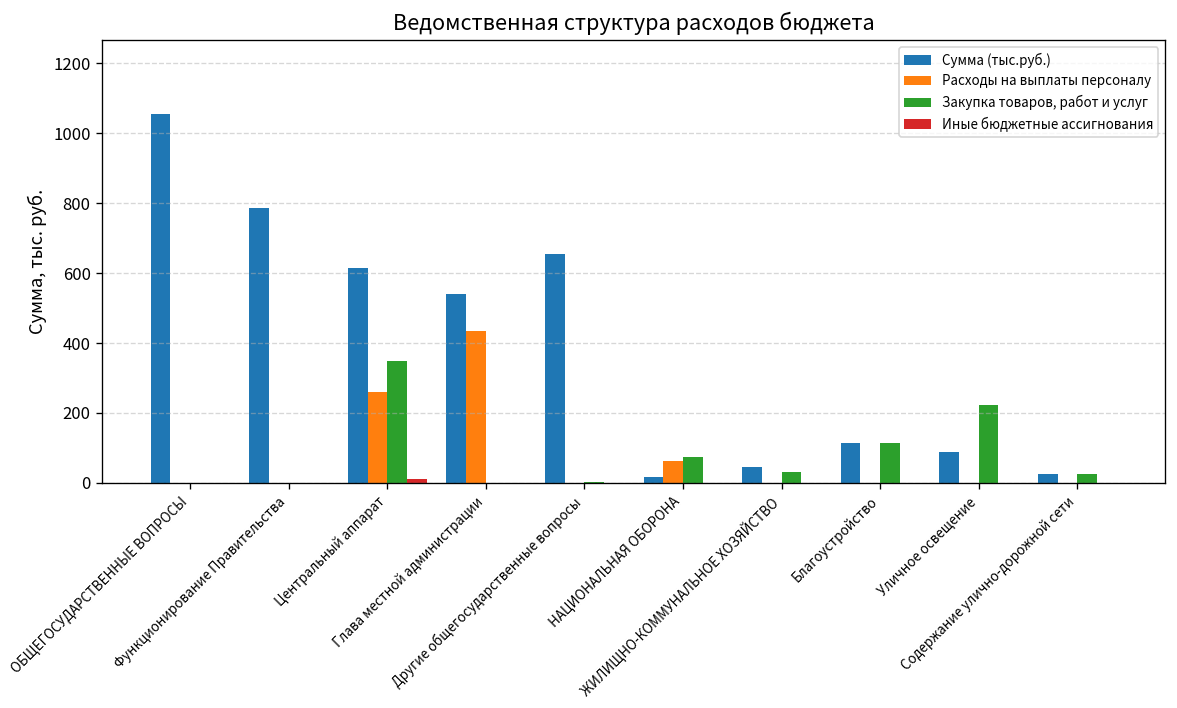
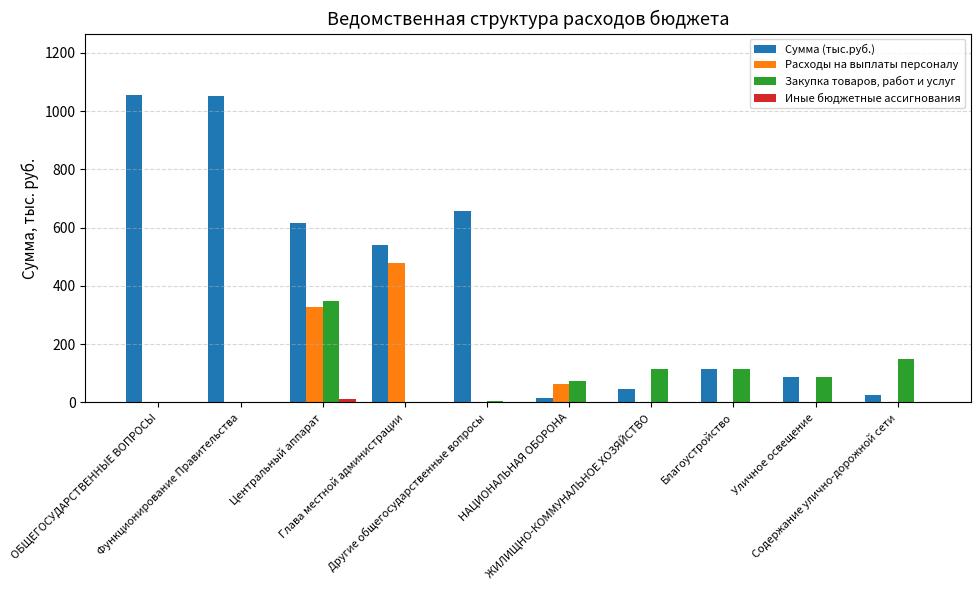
  {
    "Сумма (тыс.руб.)": {
      "ОБЩЕГОСУДАРСТВЕННЫЕ ВОПРОСЫ": 1060,
-     "Функционирование Правительства": 790,
+     "Функционирование Правительства": 1050,
      "Центральный аппарат": 620,
      "Глава местной администрации": 540,
      "Другие общегосударственные вопросы": 660,
      "НАЦИОНАЛЬНАЯ ОБОРОНА": 20,
      "ЖИЛИЩНО-КОММУНАЛЬНОЕ ХОЗЯЙСТВО": 50,
      "Благоустройство": 110,
      "Уличное освещение": 90,
      "Содержание улично-дорожной сети": 30
    },
    "Расходы на выплаты персоналу": {
      "ОБЩЕГОСУДАРСТВЕННЫЕ ВОПРОСЫ": 0,
      "Функционирование Правительства": 0,
-     "Центральный аппарат": 260,
-     "Глава местной администрации": 440,
+     "Центральный аппарат": 330,
+     "Глава местной администрации": 480,
      "Другие общегосударственные вопросы": 0,
      "НАЦИОНАЛЬНАЯ ОБОРОНА": 60,
      "ЖИЛИЩНО-КОММУНАЛЬНОЕ ХОЗЯЙСТВО": 0,
      "Благоустройство": 0,
      "Уличное освещение": 0,
      "Содержание улично-дорожной сети": 0
    },
    "Закупка товаров, работ и услуг": {
      "ОБЩЕГОСУДАРСТВЕННЫЕ ВОПРОСЫ": 0,
      "Функционирование Правительства": 0,
      "Центральный аппарат": 350,
      "Глава местной администрации": 0,
      "НАЦИОНАЛЬНАЯ ОБОРОНА": 70,
-     "ЖИЛИЩНО-КОММУНАЛЬНОЕ ХОЗЯЙСТВО": 30,
+     "ЖИЛИЩНО-КОММУНАЛЬНОЕ ХОЗЯЙСТВО": 110,
      "Благоустройство": 110,
-     "Уличное освещение": 220,
-     "Содержание улично-дорожной сети": 30
+     "Уличное освещение": 90,
+     "Содержание улично-дорожной сети": 150
    },
    "Иные бюджетные ассигнования": {
      "ОБЩЕГОСУДАРСТВЕННЫЕ ВОПРОСЫ": 0,
      "Функционирование Правительства": 0,
      "Центральный аппарат": 10,
      "Глава местной администрации": 0,
      "Другие общегосударственные вопросы": 0,
      "НАЦИОНАЛЬНАЯ ОБОРОНА": 0,
      "ЖИЛИЩНО-КОММУНАЛЬНОЕ ХОЗЯЙСТВО": 0,
      "Благоустройство": 0,
      "Уличное освещение": 0,
      "Содержание улично-дорожной сети": 0
    }
  }
